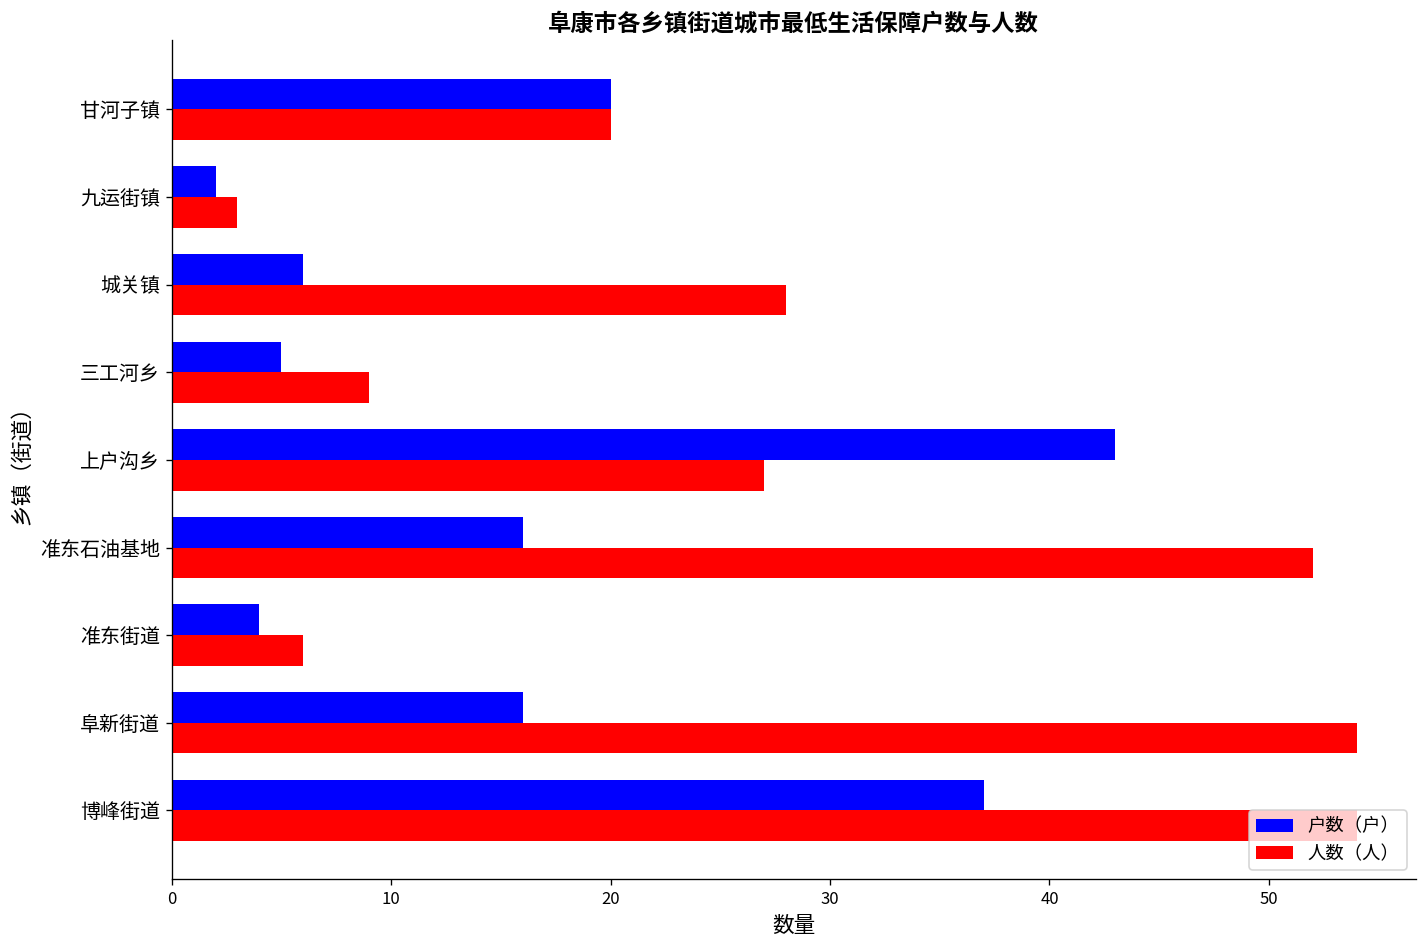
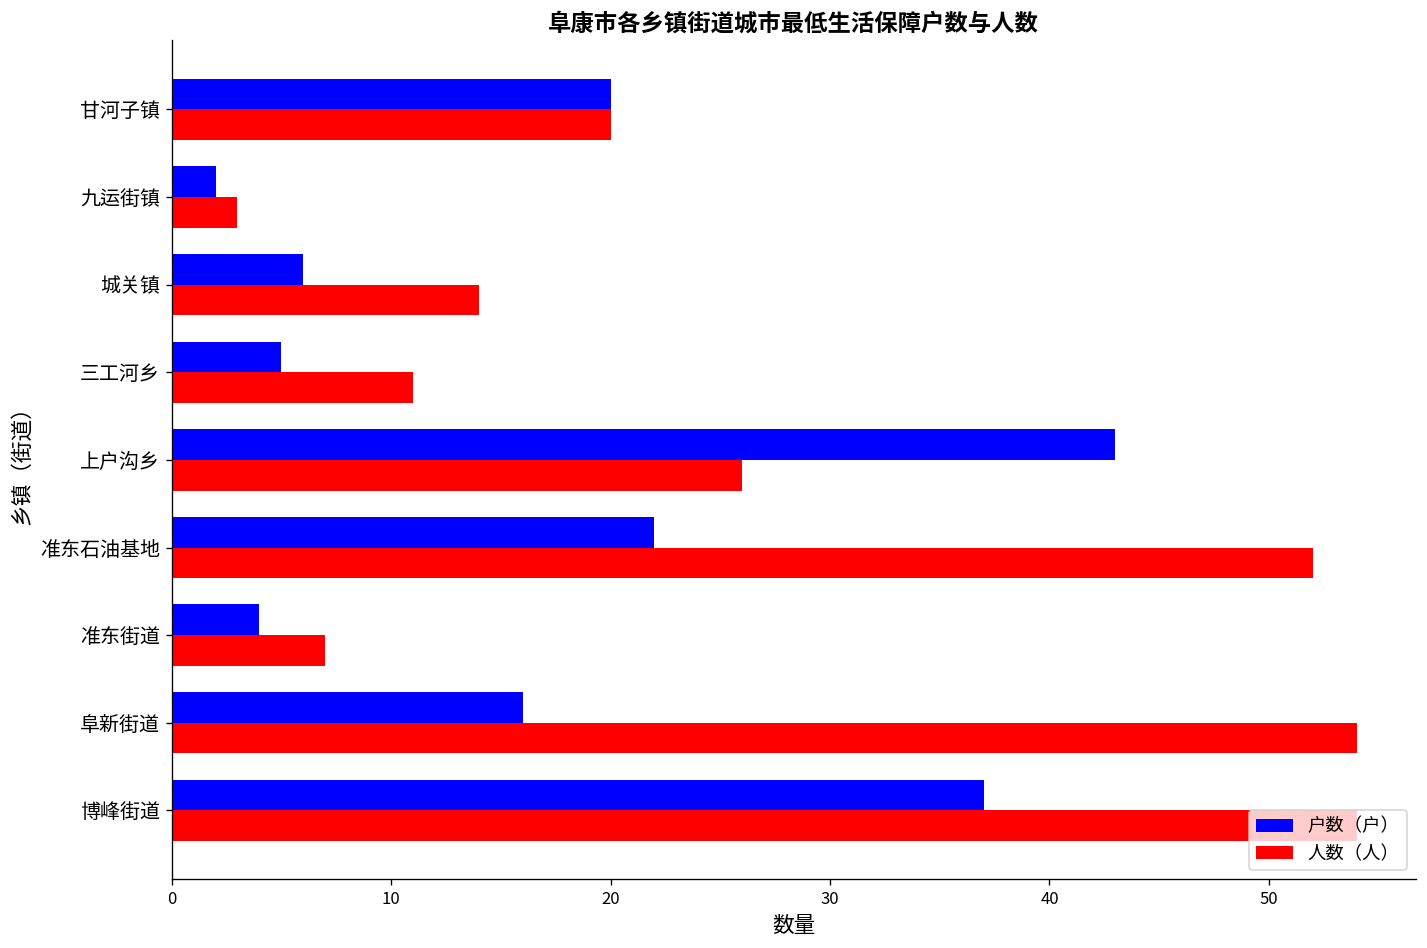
  {
    "户数（户）": {
      "甘河子镇": 20,
      "九运街镇": 2,
      "城关镇": 6,
      "三工河乡": 5,
      "上户沟乡": 43,
-     "准东石油基地": 16,
+     "准东石油基地": 22,
      "准东街道": 4,
      "阜新街道": 16,
      "博峰街道": 37
    },
    "人数（人）": {
      "甘河子镇": 20,
      "九运街镇": 3,
-     "城关镇": 28,
-     "三工河乡": 9,
-     "上户沟乡": 27,
+     "城关镇": 14,
+     "三工河乡": 11,
+     "上户沟乡": 26,
      "准东石油基地": 52,
-     "准东街道": 6,
+     "准东街道": 7,
      "阜新街道": 54
    }
  }
